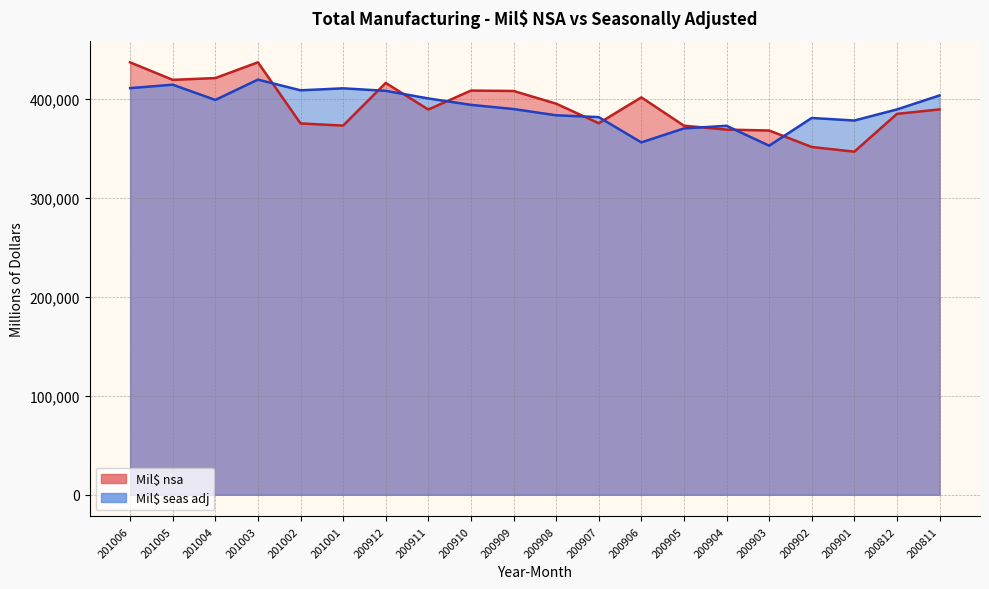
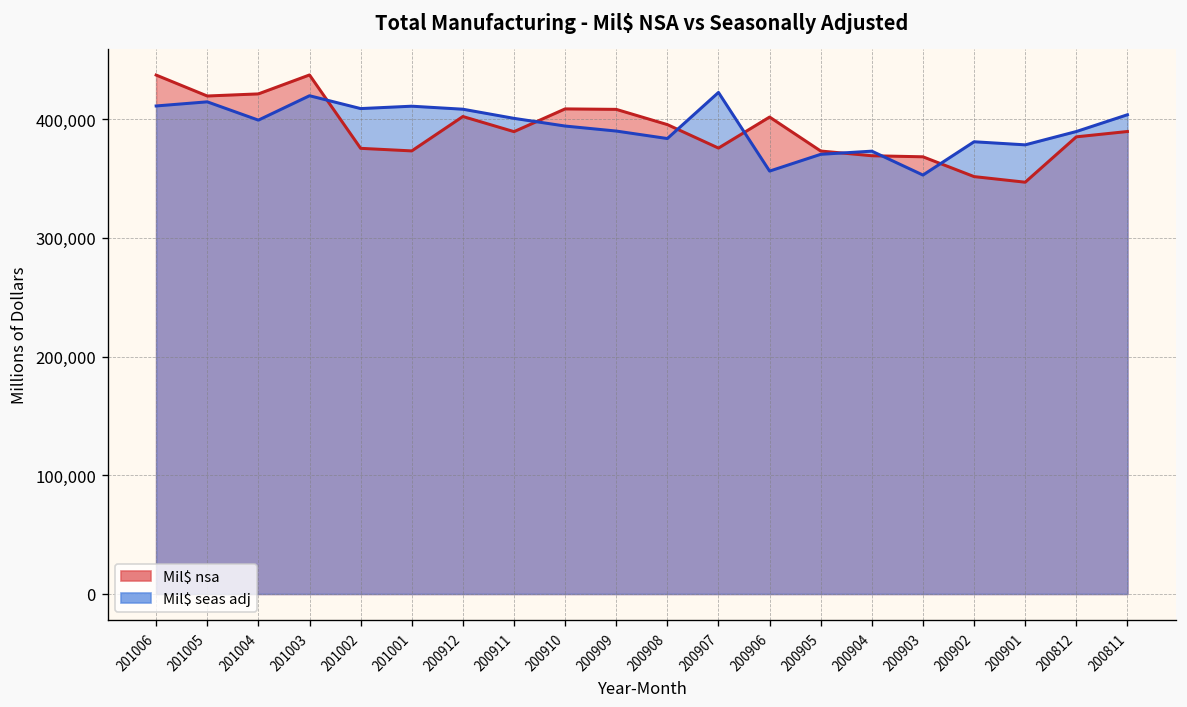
  {
    "Mil$ nsa": {
      "201006": "440,000",
      "201005": "420,000",
      "201004": "420,000",
      "201003": "440,000",
      "201002": "380,000",
      "201001": "370,000",
-     "200912": "420,000",
+     "200912": "400,000",
      "200911": "390,000",
      "200910": "410,000",
      "200909": "410,000",
      "200908": "400,000",
      "200907": "380,000",
      "200906": "400,000",
      "200905": "370,000",
      "200904": "370,000",
      "200903": "370,000",
      "200902": "350,000",
      "200901": "350,000",
      "200812": "390,000",
      "200811": "390,000"
    },
    "Mil$ seas adj": {
      "201006": "410,000",
      "201005": "410,000",
      "201004": "400,000",
      "201003": "420,000",
      "201002": "410,000",
      "201001": "410,000",
      "200912": "410,000",
      "200911": "400,000",
      "200910": "390,000",
      "200909": "390,000",
      "200908": "380,000",
-     "200907": "380,000",
+     "200907": "420,000",
      "200906": "360,000",
      "200905": "370,000",
      "200904": "370,000",
      "200903": "350,000",
      "200902": "380,000",
      "200901": "380,000",
      "200812": "390,000",
      "200811": "400,000"
    }
  }
